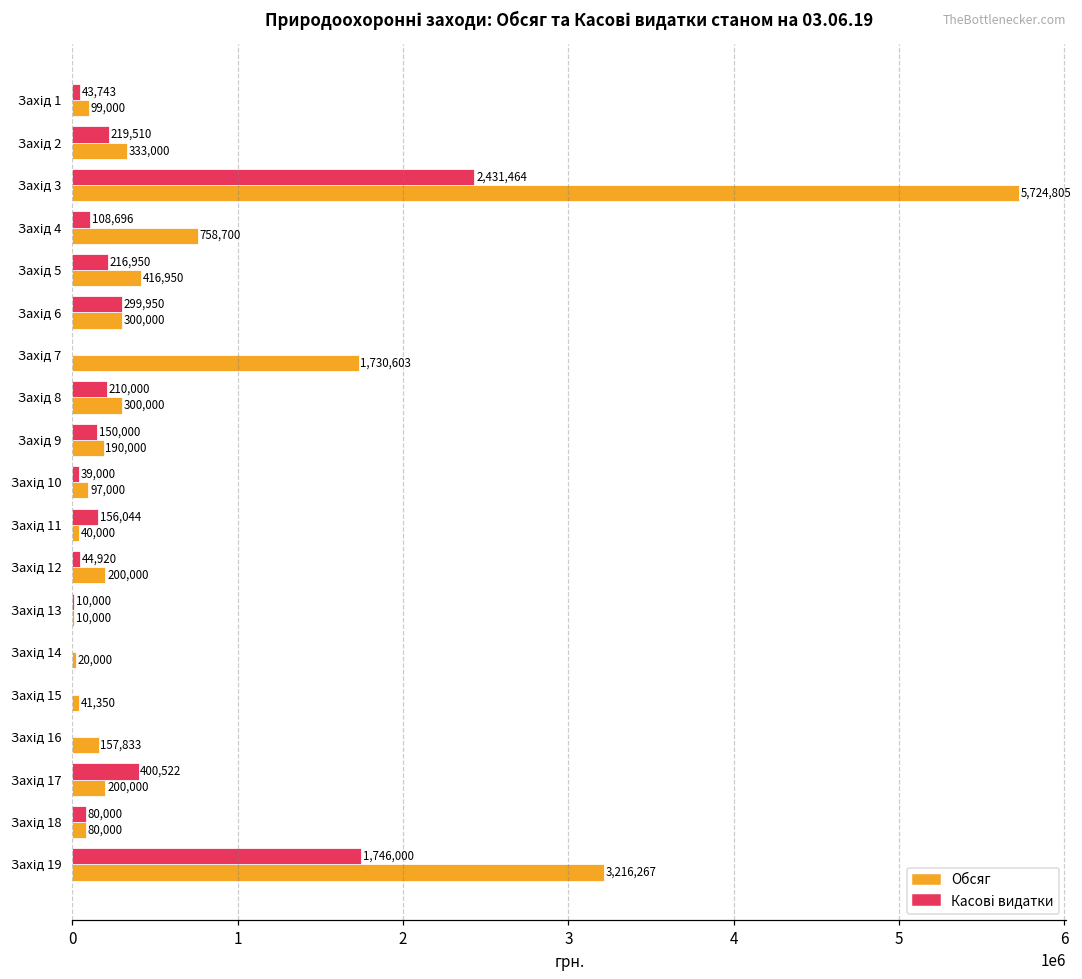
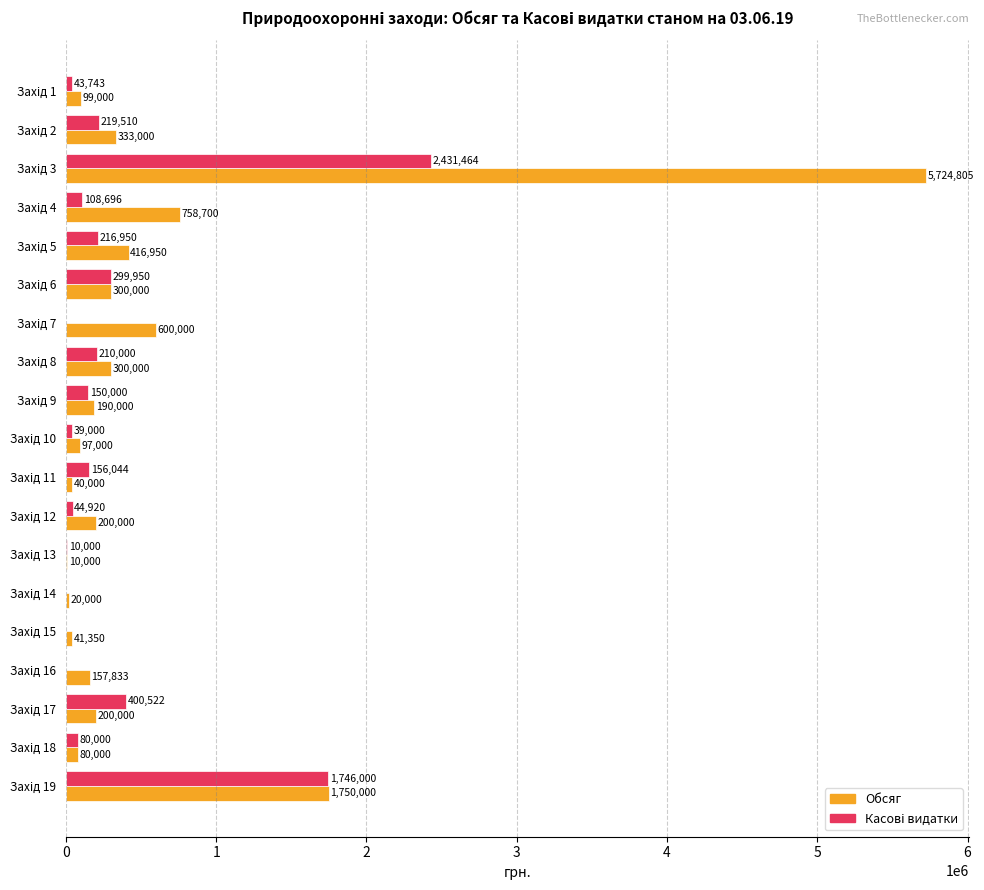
  {
    "Обсяг": {
      "Захід 1": "99,000",
      "Захід 2": "333,000",
      "Захід 3": "5,724,805",
      "Захід 4": "758,700",
      "Захід 5": "416,950",
      "Захід 6": "300,000",
-     "Захід 7": "1,730,603",
+     "Захід 7": "600,000",
      "Захід 8": "300,000",
      "Захід 9": "190,000",
      "Захід 10": "97,000",
      "Захід 11": "40,000",
      "Захід 12": "200,000",
      "Захід 13": "10,000",
      "Захід 14": "20,000",
      "Захід 15": "41,350",
      "Захід 16": "157,833",
      "Захід 17": "200,000",
      "Захід 18": "80,000",
-     "Захід 19": "3,216,267"
+     "Захід 19": "1,750,000"
    },
    "Касові видатки": {
      "Захід 1": "43,743",
      "Захід 2": "219,510",
      "Захід 3": "2,431,464",
      "Захід 4": "108,696",
      "Захід 5": "216,950",
      "Захід 6": "299,950",
      "Захід 8": "210,000",
      "Захід 9": "150,000",
      "Захід 10": "39,000",
      "Захід 11": "156,044",
      "Захід 12": "44,920",
      "Захід 13": "10,000",
      "Захід 17": "400,522",
      "Захід 18": "80,000",
      "Захід 19": "1,746,000"
    }
  }
